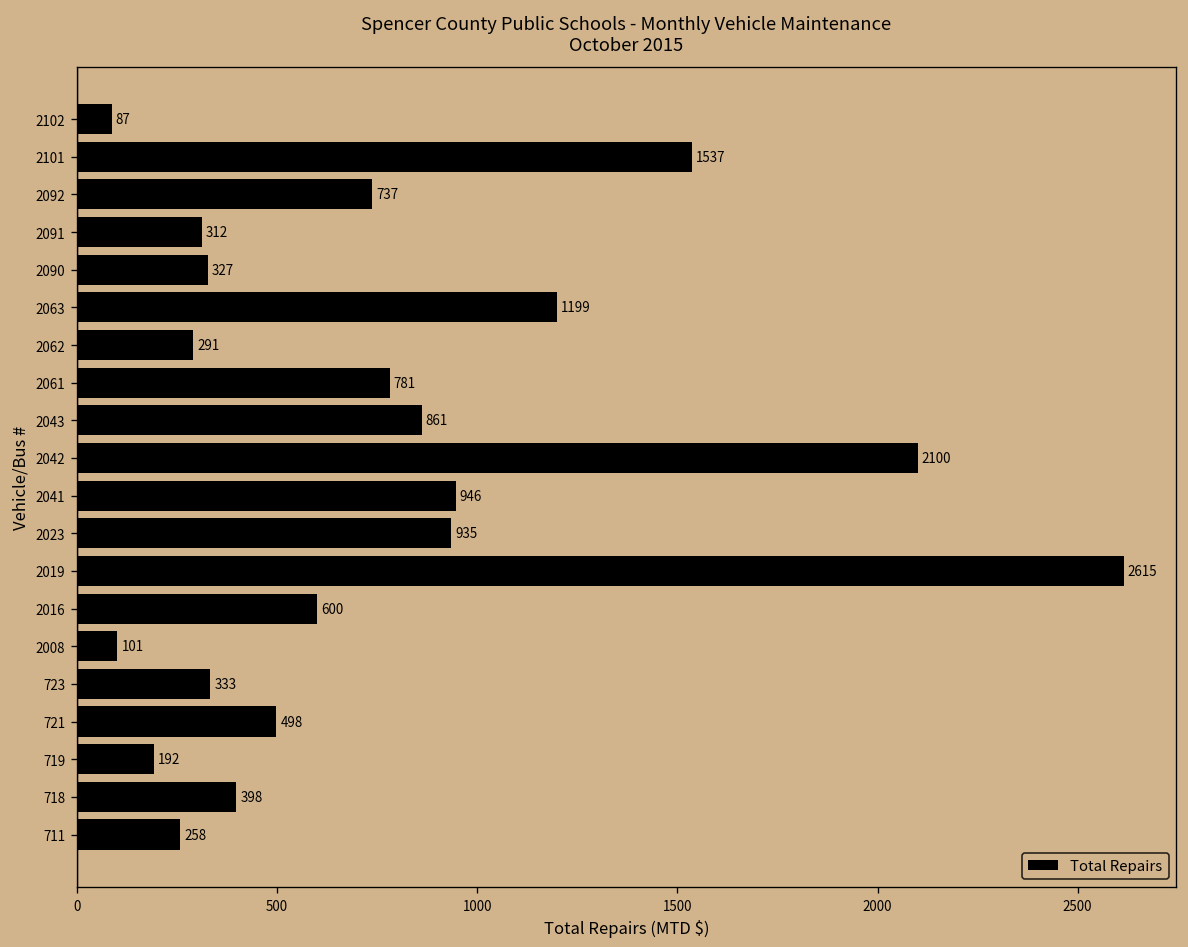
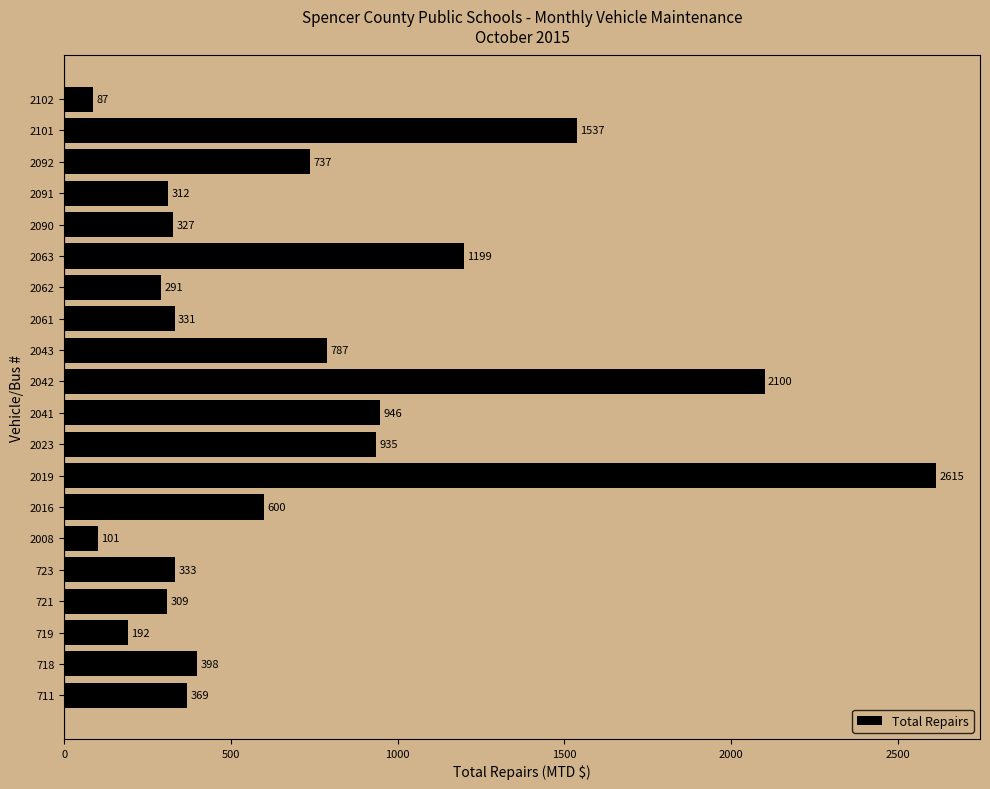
  {
    "2102": 87,
    "2101": 1537,
    "2092": 737,
    "2091": 312,
    "2090": 327,
    "2063": 1199,
    "2062": 291,
-   "2061": 781,
-   "2043": 861,
+   "2061": 331,
+   "2043": 787,
    "2042": 2100,
    "2041": 946,
    "2023": 935,
    "2019": 2615,
    "2016": 600,
    "2008": 101,
    "723": 333,
-   "721": 498,
+   "721": 309,
    "719": 192,
    "718": 398,
-   "711": 258
+   "711": 369
  }
